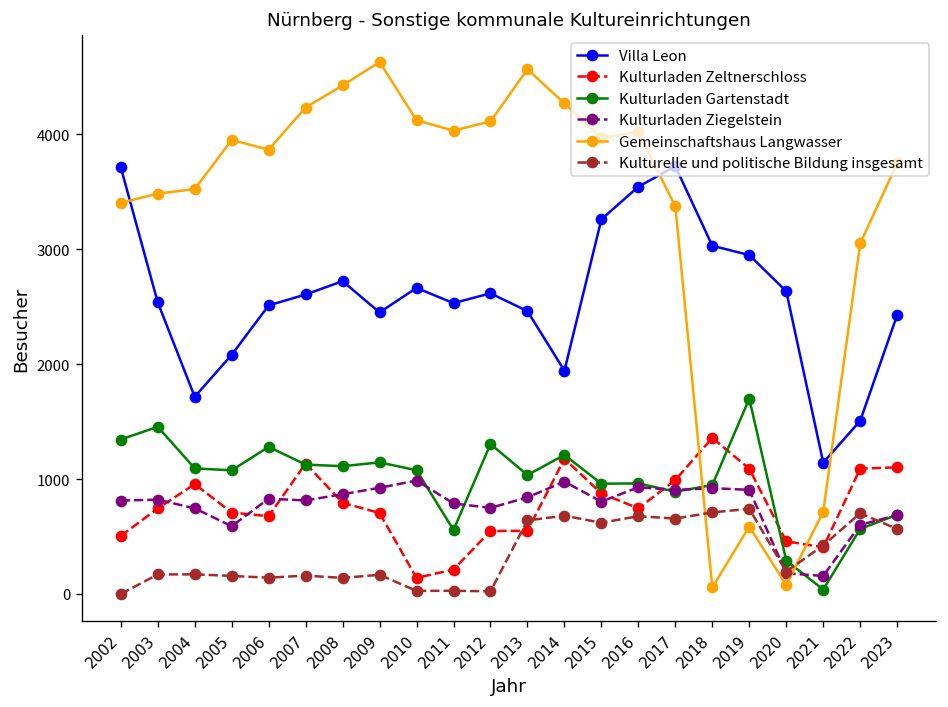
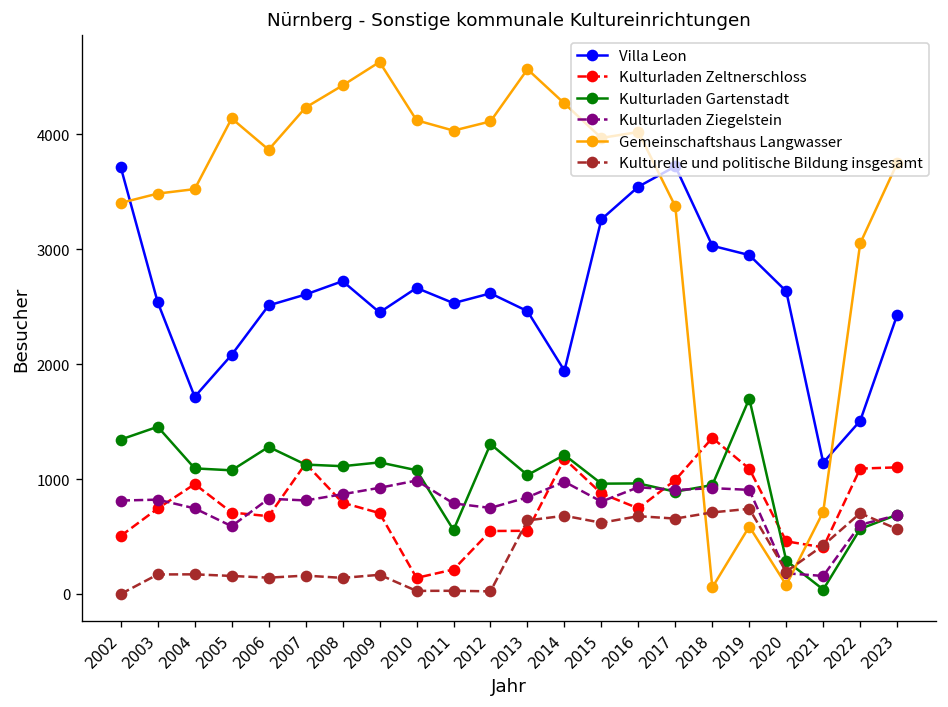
  {
    "Villa Leon": {
      "2002": 3700,
      "2003": 2500,
      "2004": 1700,
      "2005": 2100,
      "2006": 2500,
      "2007": 2600,
      "2008": 2700,
      "2009": 2500,
      "2010": 2700,
      "2011": 2500,
      "2012": 2600,
      "2013": 2500,
      "2014": 1900,
      "2015": 3300,
      "2016": 3500,
      "2018": 3000,
      "2019": 2900,
      "2020": 2600,
      "2021": 1100,
      "2022": 1500,
      "2023": 2400
    },
    "Kulturladen Zeltnerschloss": {
      "2002": 500,
      "2003": 700,
      "2004": 1000,
      "2005": 700,
      "2006": 700,
      "2008": 800,
      "2009": 700,
      "2010": 100,
      "2011": 200,
      "2012": 500,
      "2013": 600,
      "2014": 1200,
      "2015": 900,
      "2016": 700,
      "2017": 1000,
      "2018": 1400,
      "2019": 1100,
      "2020": 500,
      "2022": 1100,
      "2023": 1100
    },
    "Kulturladen Gartenstadt": {
      "2002": 1300,
      "2003": 1500,
      "2004": 1100,
      "2005": 1100,
      "2006": 1300,
      "2008": 1100,
      "2009": 1100,
      "2010": 1100,
      "2011": 600,
      "2012": 1300,
      "2013": 1000,
      "2014": 1200,
      "2015": 1000,
      "2016": 1000,
      "2018": 900,
      "2019": 1700,
      "2020": 300,
      "2021": 0,
      "2022": 600
    },
    "Kulturladen Ziegelstein": {
      "2002": 800,
      "2003": 800,
      "2004": 700,
      "2005": 600,
      "2006": 800,
      "2007": 800,
      "2008": 900,
      "2009": 900,
      "2010": 1000,
      "2011": 800,
      "2012": 700,
      "2013": 800,
      "2014": 1000,
      "2015": 800,
      "2016": 900,
      "2018": 900,
      "2019": 900,
      "2021": 200,
      "2022": 600
    },
    "Gemeinschaftshaus Langwasser": {
      "2002": 3400,
      "2003": 3500,
      "2004": 3500,
-     "2005": 4000,
+     "2005": 4100,
      "2006": 3900,
      "2007": 4200,
      "2008": 4400,
      "2009": 4600,
      "2010": 4100,
      "2011": 4000,
      "2012": 4100,
      "2013": 4600,
      "2014": 4300,
      "2017": 3400,
      "2018": 100,
      "2019": 600,
      "2020": 100,
      "2021": 700,
      "2022": 3100
    },
    "Kulturelle und politische Bildung insgesamt": {
      "2002": 0,
      "2003": 200,
      "2004": 200,
      "2005": 200,
      "2006": 100,
      "2007": 200,
      "2008": 100,
      "2009": 200,
      "2010": 0,
      "2011": 0,
      "2012": 0,
      "2013": 600,
      "2014": 700,
      "2015": 600,
      "2016": 700,
      "2017": 700,
      "2018": 700,
      "2019": 700,
      "2022": 700,
      "2023": 600
    }
  }
